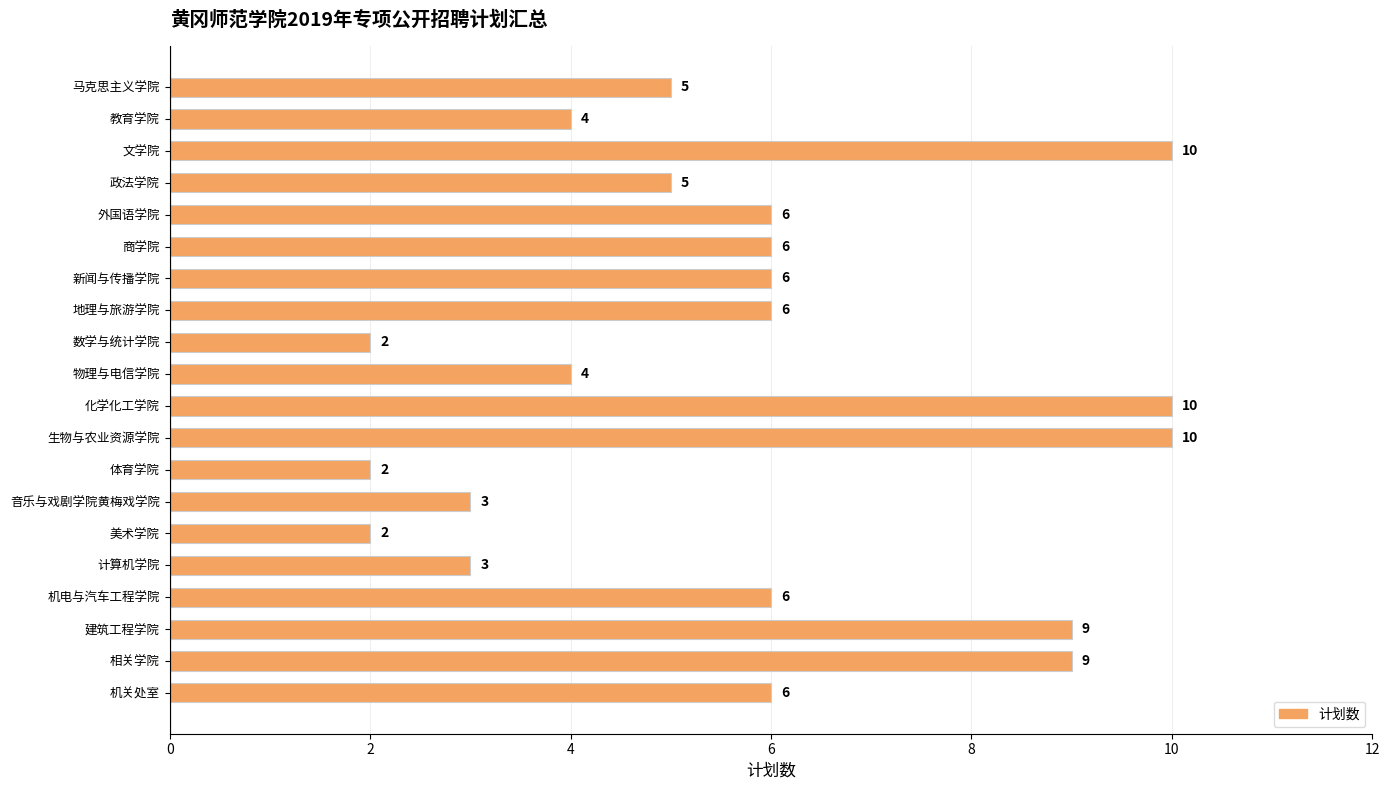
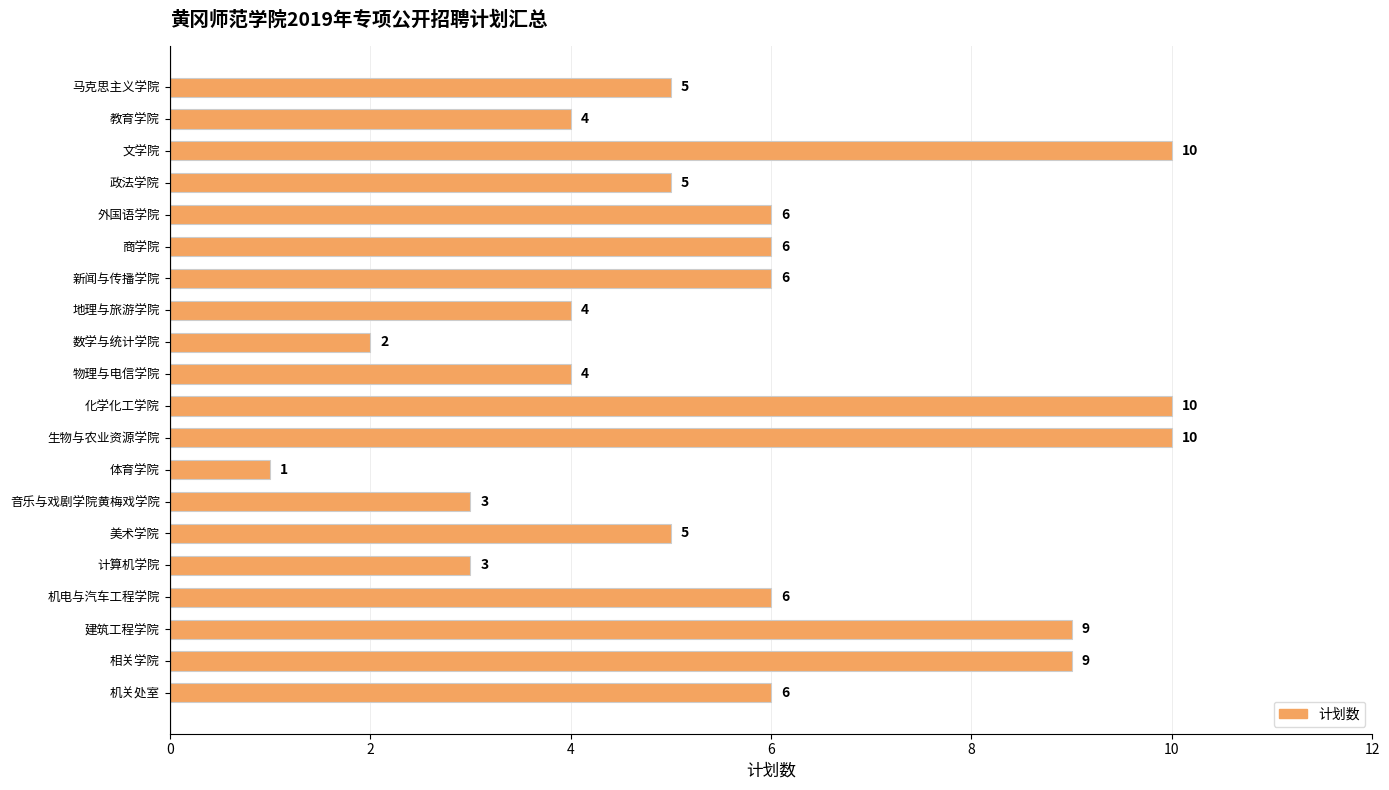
  {
    "马克思主义学院": 5,
    "教育学院": 4,
    "文学院": 10,
    "政法学院": 5,
    "外国语学院": 6,
    "商学院": 6,
    "新闻与传播学院": 6,
-   "地理与旅游学院": 6,
+   "地理与旅游学院": 4,
    "数学与统计学院": 2,
    "物理与电信学院": 4,
    "化学化工学院": 10,
    "生物与农业资源学院": 10,
-   "体育学院": 2,
+   "体育学院": 1,
    "音乐与戏剧学院黄梅戏学院": 3,
-   "美术学院": 2,
+   "美术学院": 5,
    "计算机学院": 3,
    "机电与汽车工程学院": 6,
    "建筑工程学院": 9,
    "相关学院": 9,
    "机关处室": 6
  }
